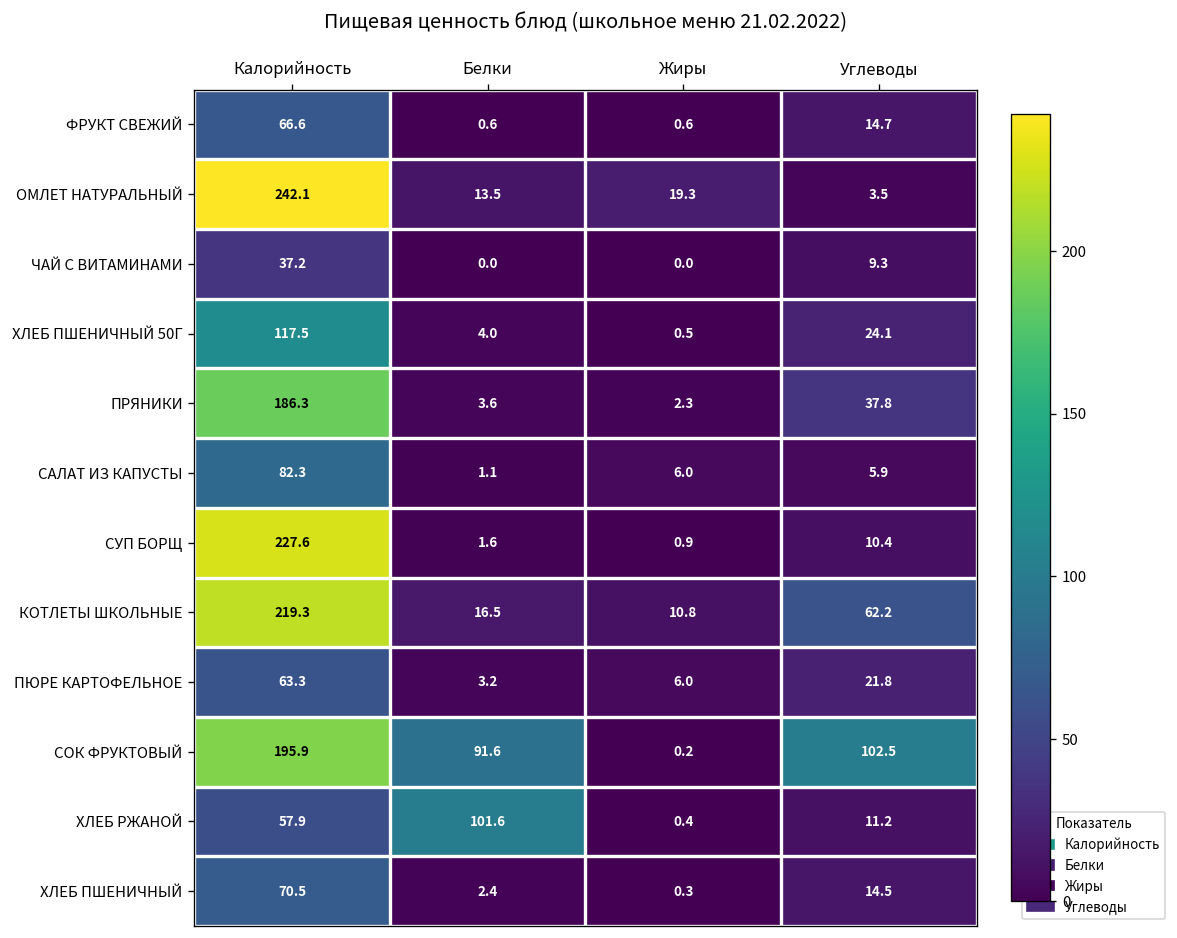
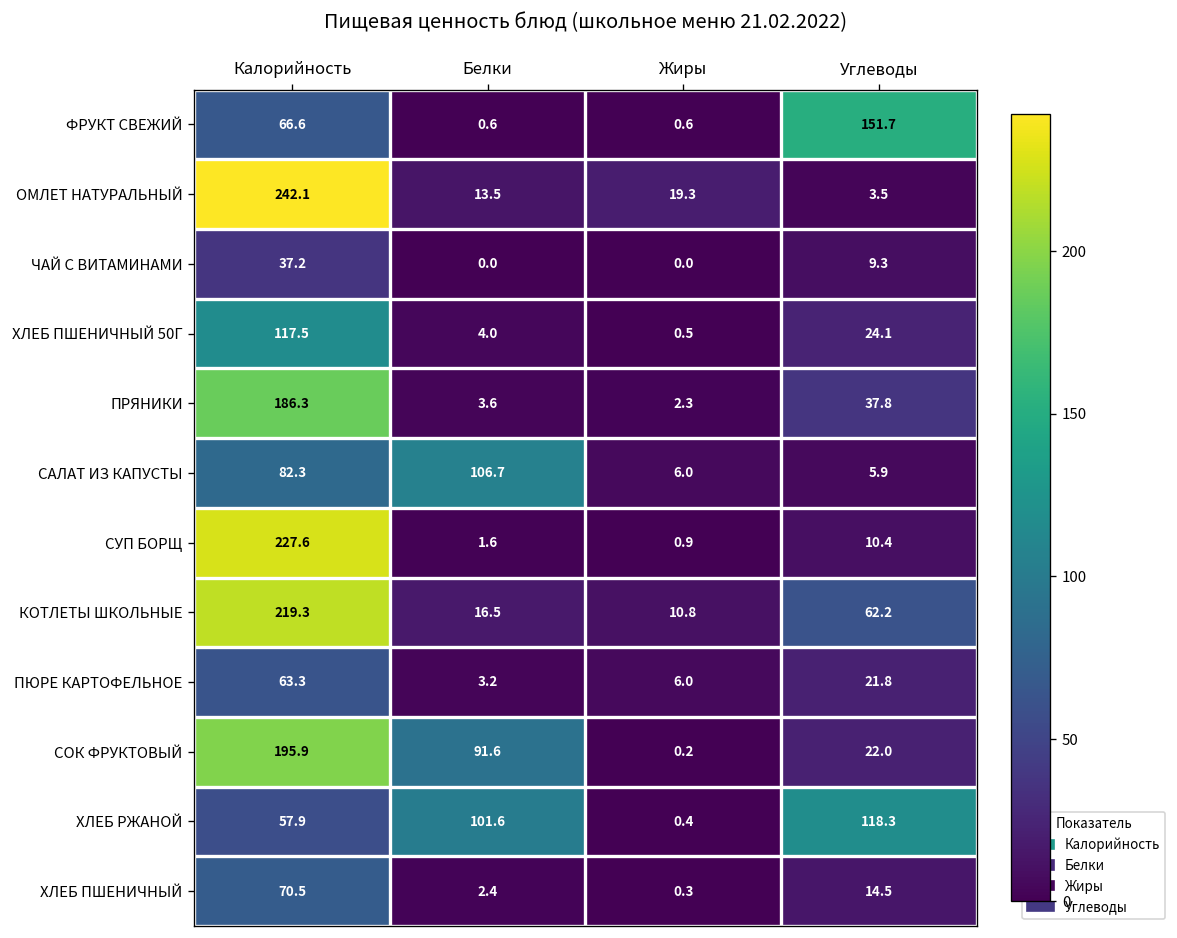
  {
    "ФРУКТ СВЕЖИЙ": {
      "Калорийность": 66.6,
      "Белки": 0.6,
      "Жиры": 0.6,
-     "Углеводы": 14.7
+     "Углеводы": 151.7
    },
    "ОМЛЕТ НАТУРАЛЬНЫЙ": {
      "Калорийность": 242.1,
      "Белки": 13.5,
      "Жиры": 19.3,
      "Углеводы": 3.5
    },
    "ЧАЙ С ВИТАМИНАМИ": {
      "Калорийность": 37.2,
      "Белки": 0.0,
      "Жиры": 0.0,
      "Углеводы": 9.3
    },
    "ХЛЕБ ПШЕНИЧНЫЙ 50Г": {
      "Калорийность": 117.5,
      "Белки": 4.0,
      "Жиры": 0.5,
      "Углеводы": 24.1
    },
    "ПРЯНИКИ": {
      "Калорийность": 186.3,
      "Белки": 3.6,
      "Жиры": 2.3,
      "Углеводы": 37.8
    },
    "САЛАТ ИЗ КАПУСТЫ": {
      "Калорийность": 82.3,
-     "Белки": 1.1,
+     "Белки": 106.7,
      "Жиры": 6.0,
      "Углеводы": 5.9
    },
    "СУП БОРЩ": {
      "Калорийность": 227.6,
      "Белки": 1.6,
      "Жиры": 0.9,
      "Углеводы": 10.4
    },
    "КОТЛЕТЫ ШКОЛЬНЫЕ": {
      "Калорийность": 219.3,
      "Белки": 16.5,
      "Жиры": 10.8,
      "Углеводы": 62.2
    },
    "ПЮРЕ КАРТОФЕЛЬНОЕ": {
      "Калорийность": 63.3,
      "Белки": 3.2,
      "Жиры": 6.0,
      "Углеводы": 21.8
    },
    "СОК ФРУКТОВЫЙ": {
      "Калорийность": 195.9,
      "Белки": 91.6,
      "Жиры": 0.2,
-     "Углеводы": 102.5
+     "Углеводы": 22.0
    },
    "ХЛЕБ РЖАНОЙ": {
      "Калорийность": 57.9,
      "Белки": 101.6,
      "Жиры": 0.4,
-     "Углеводы": 11.2
+     "Углеводы": 118.3
    },
    "ХЛЕБ ПШЕНИЧНЫЙ": {
      "Калорийность": 70.5,
      "Белки": 2.4,
      "Жиры": 0.3,
      "Углеводы": 14.5
    }
  }
